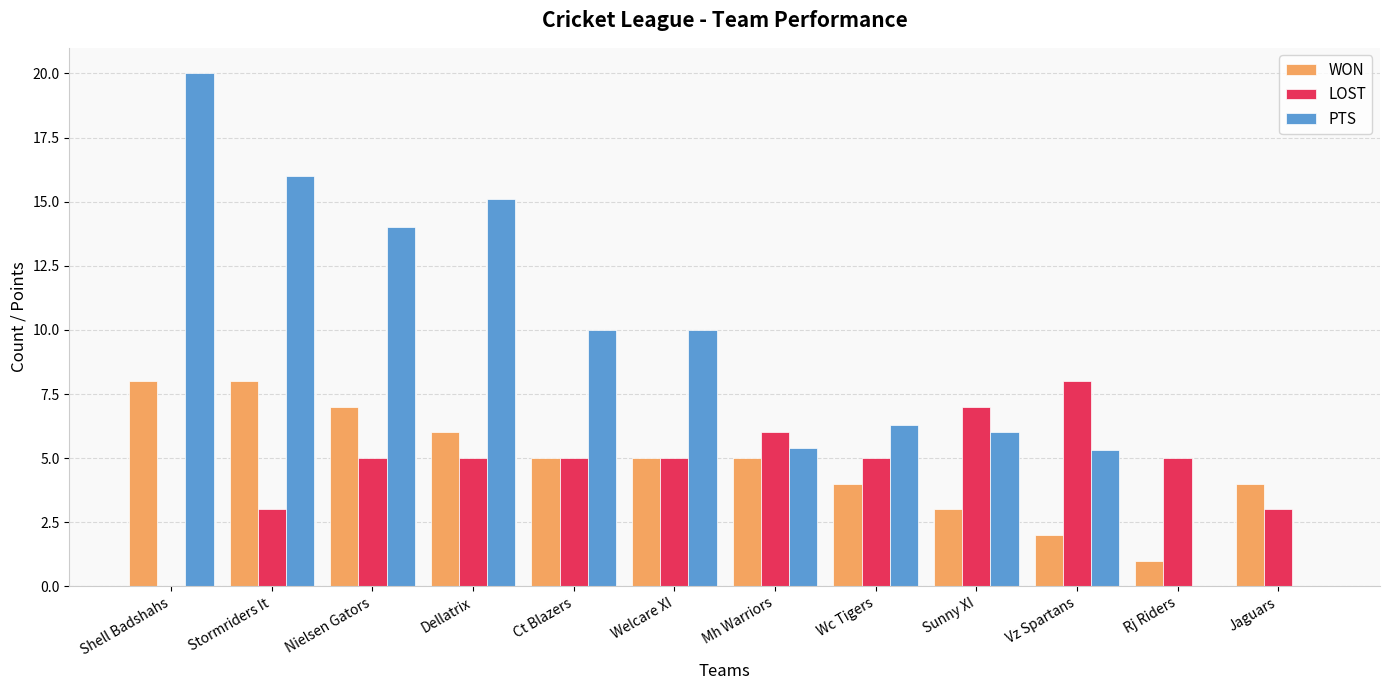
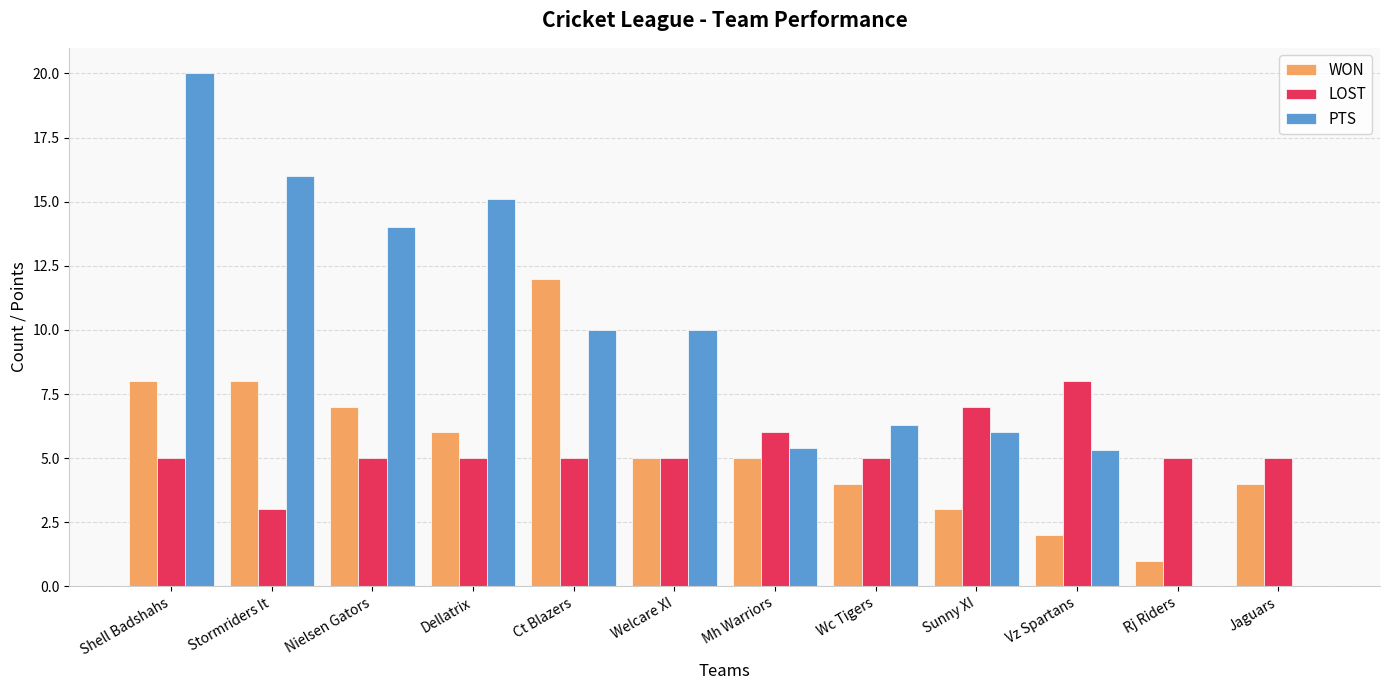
  {
    "WON": {
      "Shell Badshahs": 8,
      "Stormriders It": 8,
      "Nielsen Gators": 7,
      "Dellatrix": 6,
-     "Ct Blazers": 5,
+     "Ct Blazers": 12,
      "Welcare XI": 5,
      "Mh Warriors": 5,
      "Wc Tigers": 4,
      "Sunny XI": 3,
      "Vz Spartans": 2,
      "Rj Riders": 1,
      "Jaguars": 4
    },
    "LOST": {
-     "Shell Badshahs": 0,
+     "Shell Badshahs": 5,
      "Stormriders It": 3,
      "Nielsen Gators": 5,
      "Dellatrix": 5,
      "Ct Blazers": 5,
      "Welcare XI": 5,
      "Mh Warriors": 6,
      "Wc Tigers": 5,
      "Sunny XI": 7,
      "Vz Spartans": 8,
      "Rj Riders": 5,
-     "Jaguars": 3
+     "Jaguars": 5
    },
    "PTS": {
      "Shell Badshahs": 20,
      "Stormriders It": 16,
      "Nielsen Gators": 14,
      "Dellatrix": 15.1,
      "Ct Blazers": 10,
      "Welcare XI": 10,
      "Mh Warriors": 5.4,
      "Wc Tigers": 6.3,
      "Sunny XI": 6,
      "Vz Spartans": 5.3,
      "Rj Riders": 0,
      "Jaguars": 0
    }
  }
